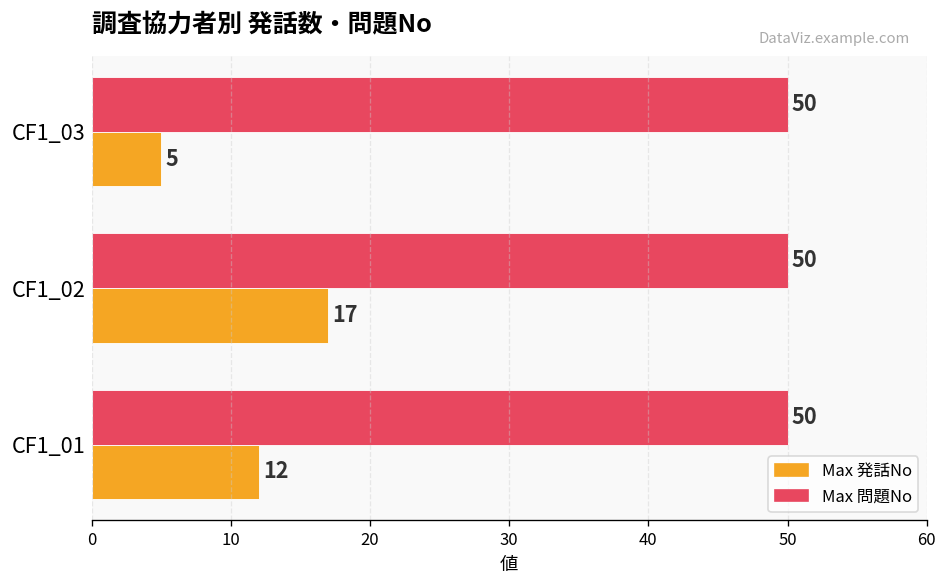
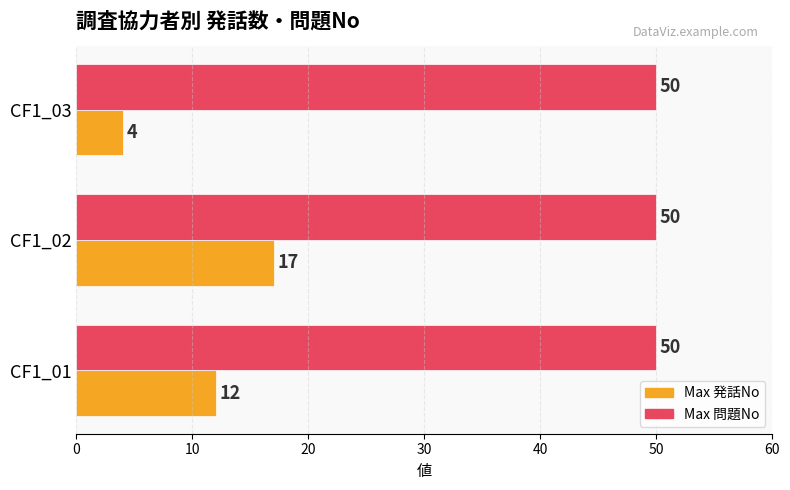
  {
    "Max 発話No": {
-     "CF1_03": 5,
+     "CF1_03": 4,
      "CF1_02": 17,
      "CF1_01": 12
    },
    "Max 問題No": {
      "CF1_03": 50,
      "CF1_02": 50,
      "CF1_01": 50
    }
  }
